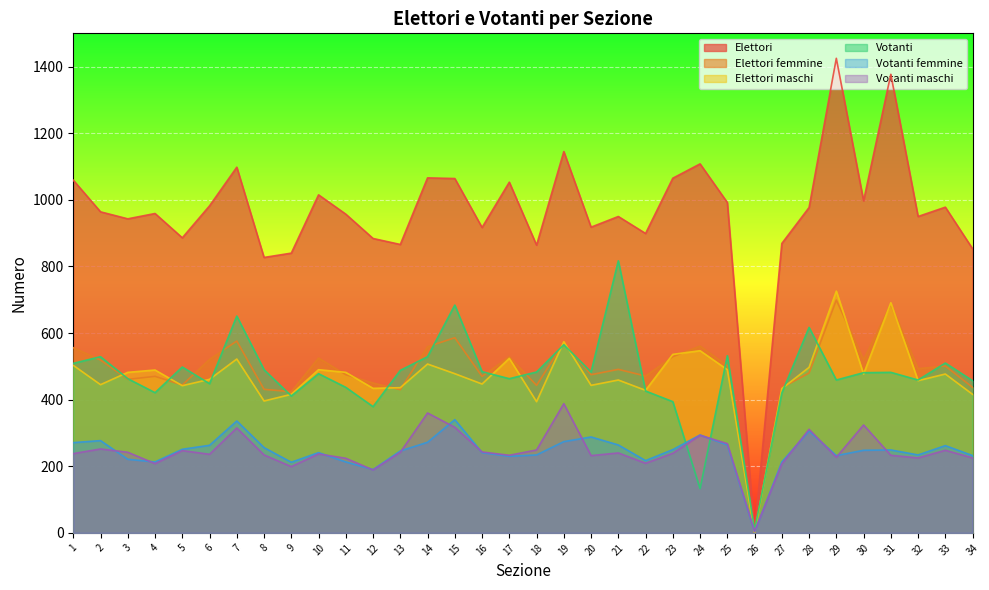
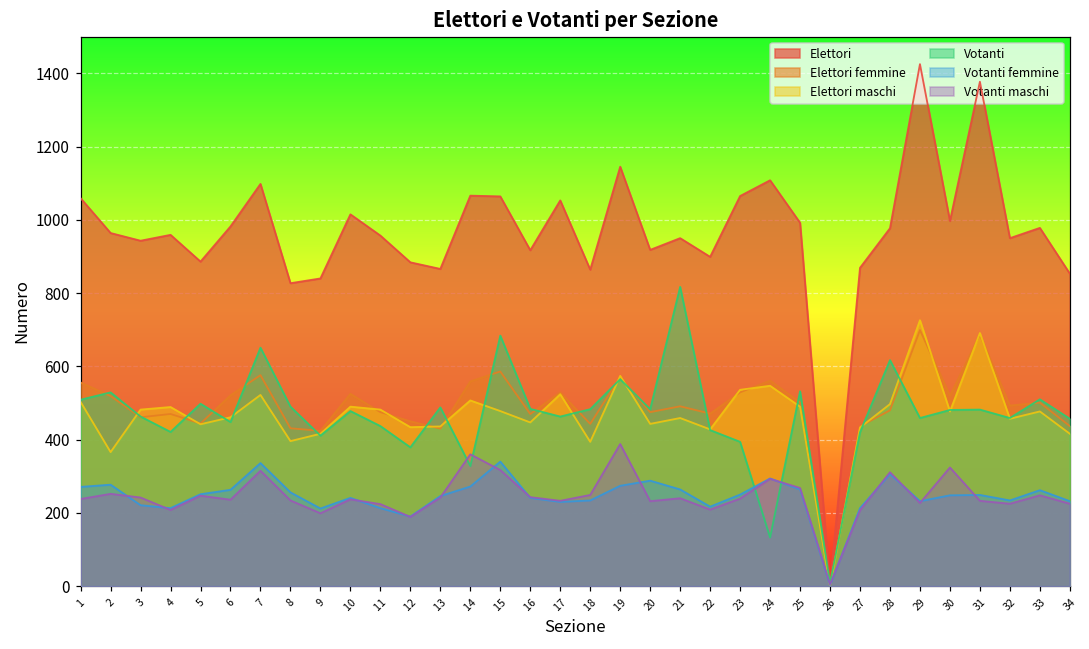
  {
    "Elettori maschi": {
-     "2": 450,
+     "2": 370,
      "3": 480,
      "4": 490,
      "6": 460,
      "7": 520,
      "8": 400,
      "10": 490,
      "12": 430,
      "14": 510,
      "15": 480,
      "16": 450,
      "18": 390,
      "20": 440,
      "21": 460,
      "24": 550,
      "25": 490,
      "28": 500,
      "29": 730,
      "33": 480,
      "34": 420
    },
    "Votanti": {
      "2": 530,
      "4": 420,
      "5": 500,
      "6": 450,
      "7": 650,
      "8": 490,
      "10": 480,
      "11": 440,
      "12": 380,
      "13": 490,
-     "14": 530,
+     "14": 330,
      "15": 680,
      "16": 480,
      "17": 460,
      "18": 480,
      "20": 480,
      "21": 820,
      "23": 390,
      "24": 130,
      "25": 530,
      "27": 420,
      "28": 620,
      "29": 460,
      "31": 480,
      "33": 510,
      "34": 460
    },
    "Votanti femmine": {
      "1": 270,
      "2": 280,
      "3": 220,
      "6": 260,
      "7": 340,
      "8": 260,
      "9": 210,
      "11": 210,
      "14": 270,
      "15": 340,
      "18": 230,
      "19": 270,
      "20": 290,
      "21": 260,
      "22": 220,
      "23": 250,
      "30": 250,
      "31": 250,
      "32": 230,
      "33": 260
    },
    "Votanti maschi": {
      "1": 240,
      "2": 250,
      "3": 240,
      "6": 240,
      "7": 320,
      "8": 230,
      "9": 200,
      "11": 220,
      "14": 360,
      "15": 320,
      "18": 250,
      "19": 390,
      "20": 230,
      "21": 240,
      "22": 210,
      "23": 240,
      "30": 320,
      "31": 230,
      "32": 230,
      "33": 250
    }
  }
